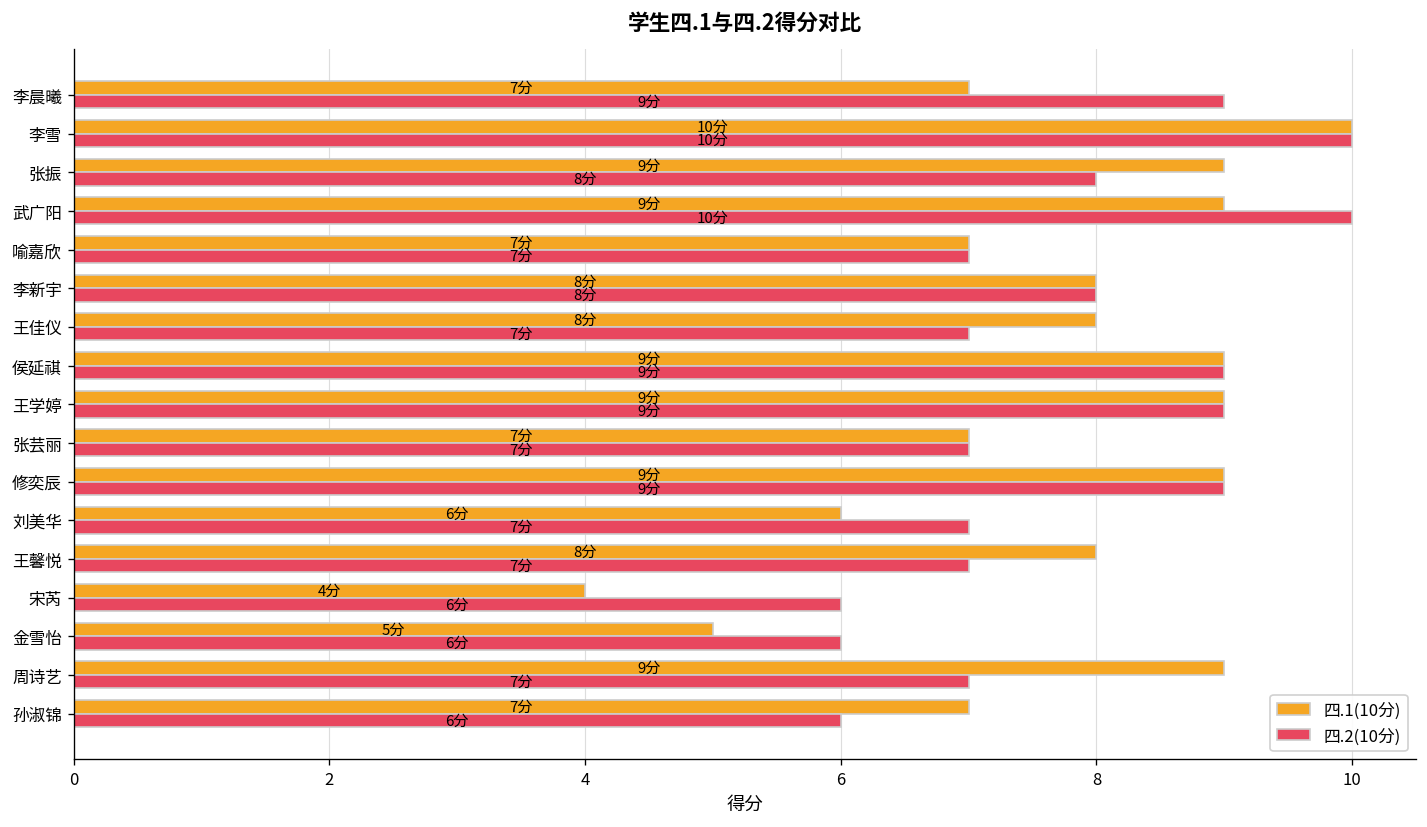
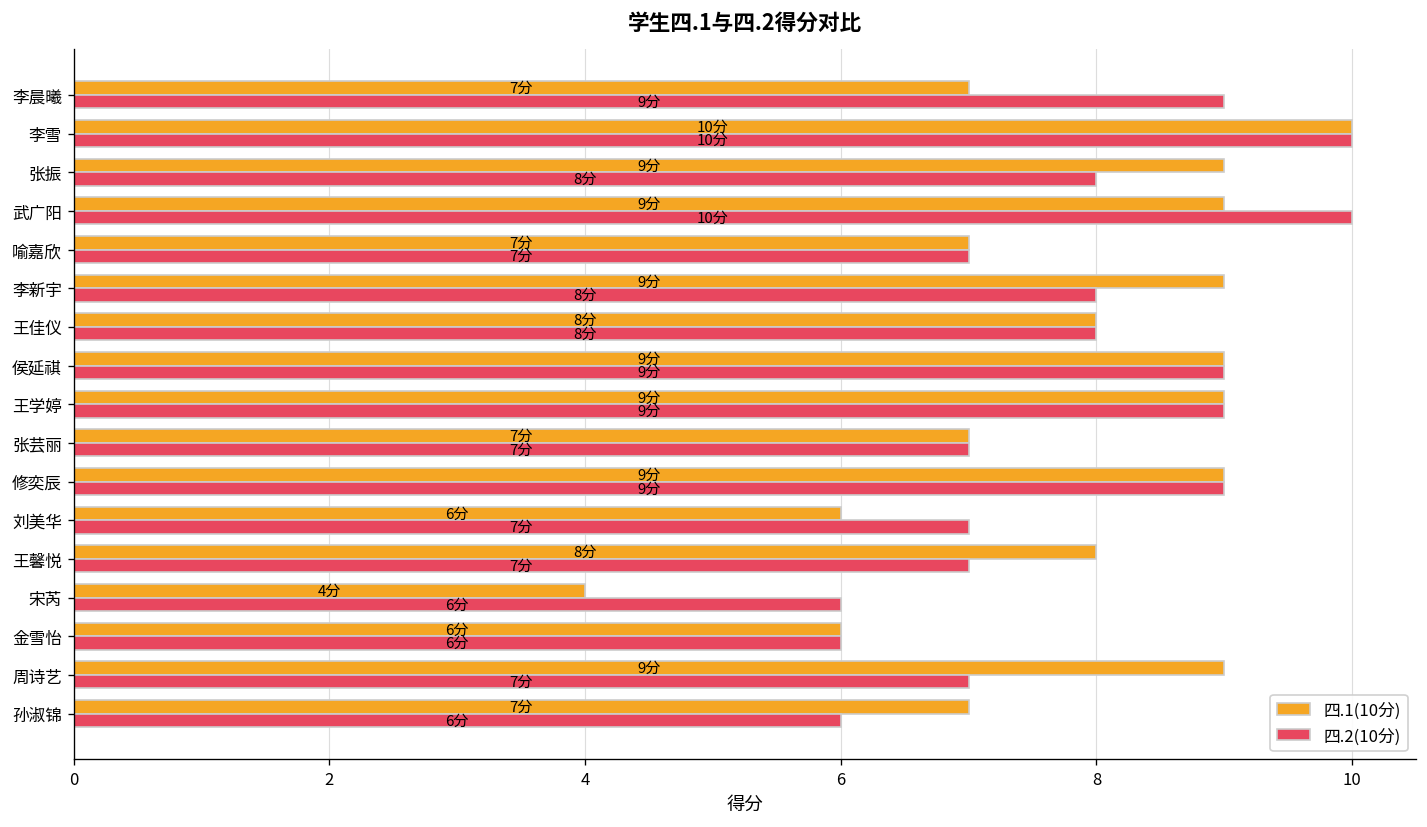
  {
    "四.1(10分)": {
      "李晨曦": "7分",
      "李雪": "10分",
      "张振": "9分",
      "武广阳": "9分",
      "喻嘉欣": "7分",
-     "李新宇": "8分",
+     "李新宇": "9分",
      "王佳仪": "8分",
      "侯延祺": "9分",
      "王学婷": "9分",
      "张芸丽": "7分",
      "修奕辰": "9分",
      "刘美华": "6分",
      "王馨悦": "8分",
      "宋芮": "4分",
-     "金雪怡": "5分",
+     "金雪怡": "6分",
      "周诗艺": "9分",
      "孙淑锦": "7分"
    },
    "四.2(10分)": {
      "李晨曦": "9分",
      "李雪": "10分",
      "张振": "8分",
      "武广阳": "10分",
      "喻嘉欣": "7分",
      "李新宇": "8分",
-     "王佳仪": "7分",
+     "王佳仪": "8分",
      "侯延祺": "9分",
      "王学婷": "9分",
      "张芸丽": "7分",
      "修奕辰": "9分",
      "刘美华": "7分",
      "王馨悦": "7分",
      "宋芮": "6分",
      "金雪怡": "6分",
      "周诗艺": "7分",
      "孙淑锦": "6分"
    }
  }
